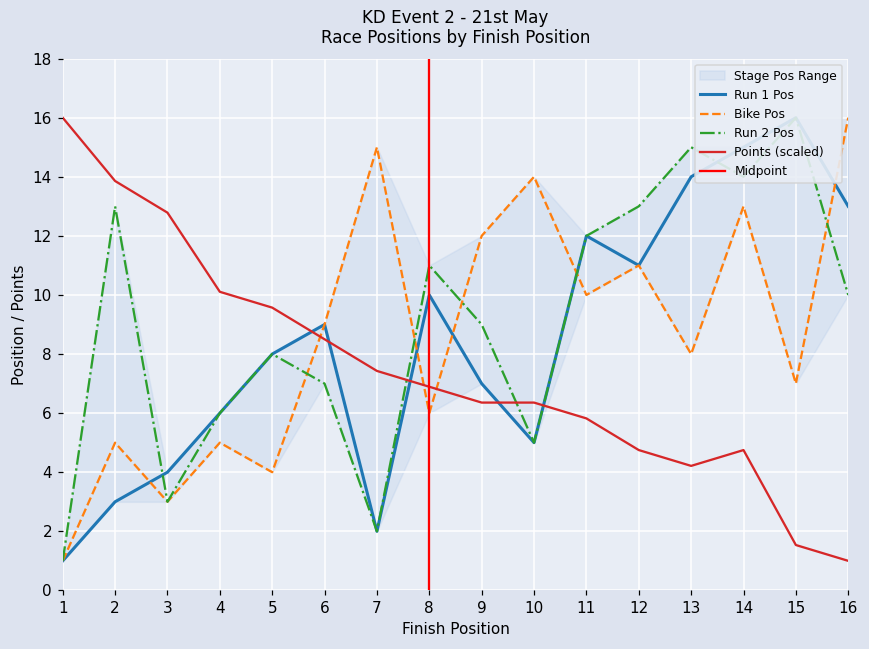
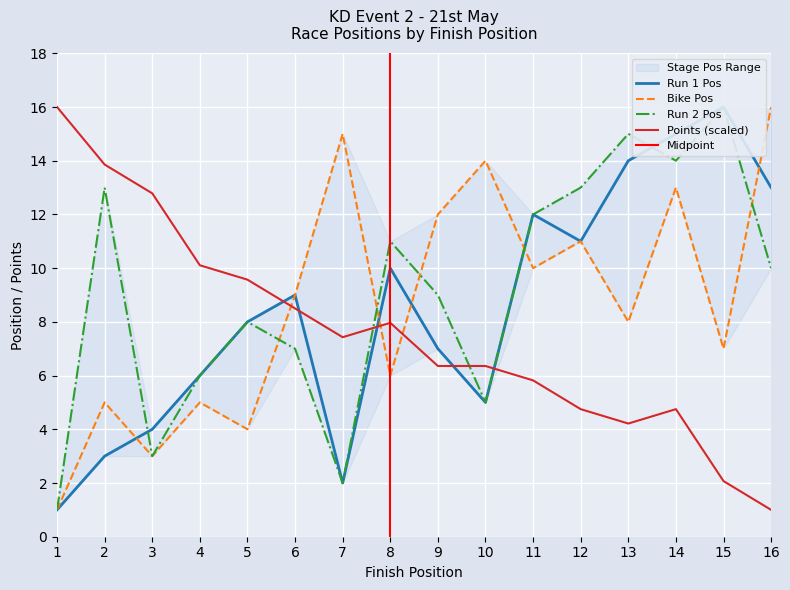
  {
    "Run 1 Pos": {
      "2": 3.0,
      "8": 10.0,
      "9": 7.0,
      "13": 14.0,
      "16": 13.0
    },
    "Bike Pos": {
      "2": 5.0,
      "4": 5.0,
      "5": 4.0,
      "8": 6.0,
      "11": 10.0,
      "13": 8.0,
      "14": 13.0,
      "15": 7.0
    },
    "Run 2 Pos": {
      "6": 7.0,
      "9": 9.0,
      "14": 14.0,
      "16": 10.0
    },
    "Points (scaled)": {
      "1": 16.0,
      "2": 13.9,
      "3": 12.8,
      "4": 10.1,
      "5": 9.6,
      "6": 8.5,
      "7": 7.4,
-     "8": 6.9,
+     "8": 8.0,
      "9": 6.4,
      "10": 6.4,
      "11": 5.8,
      "12": 4.8,
      "13": 4.2,
      "14": 4.8,
-     "15": 1.5,
+     "15": 2.1,
      "16": 1.0
    }
  }
